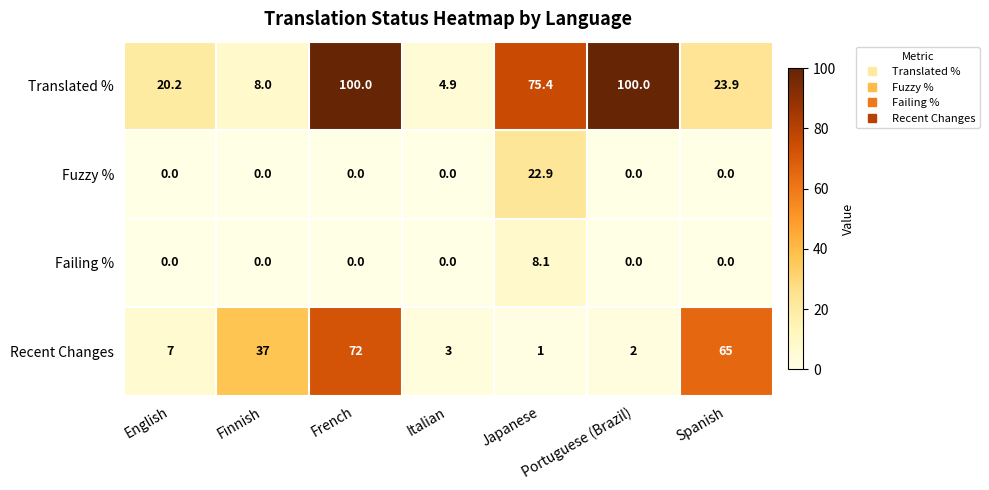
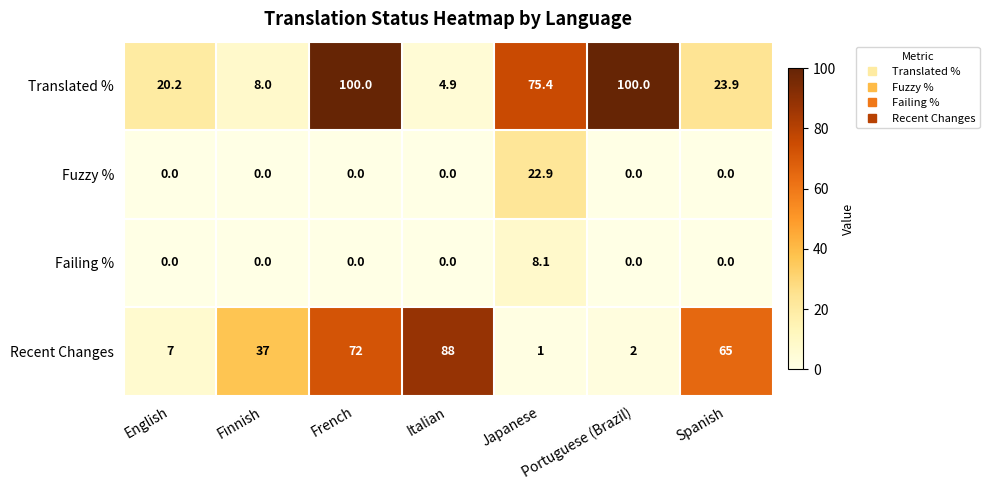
  {
    "Translated %": {
      "English": 20.2,
      "Finnish": 8.0,
      "French": 100.0,
      "Italian": 4.9,
      "Japanese": 75.4,
      "Portuguese (Brazil)": 100.0,
      "Spanish": 23.9
    },
    "Fuzzy %": {
      "English": 0.0,
      "Finnish": 0.0,
      "French": 0.0,
      "Italian": 0.0,
      "Japanese": 22.9,
      "Portuguese (Brazil)": 0.0,
      "Spanish": 0.0
    },
    "Failing %": {
      "English": 0.0,
      "Finnish": 0.0,
      "French": 0.0,
      "Italian": 0.0,
      "Japanese": 8.1,
      "Portuguese (Brazil)": 0.0,
      "Spanish": 0.0
    },
    "Recent Changes": {
      "English": 7,
      "Finnish": 37,
      "French": 72,
-     "Italian": 3,
+     "Italian": 88,
      "Japanese": 1,
      "Portuguese (Brazil)": 2,
      "Spanish": 65
    }
  }
